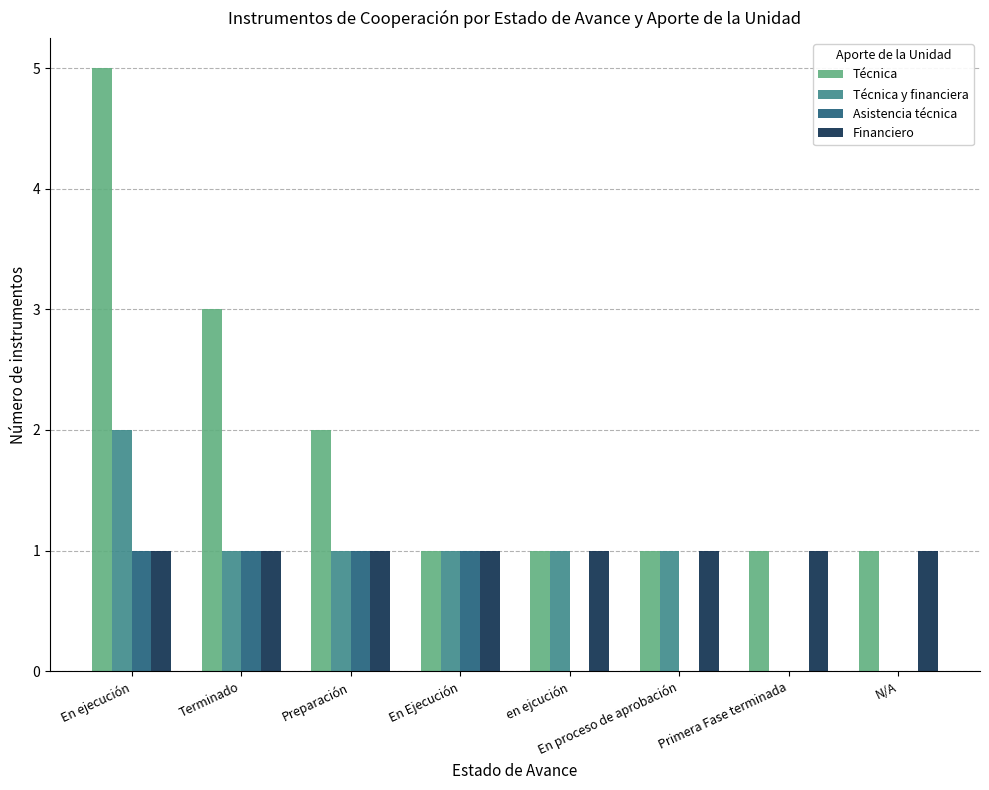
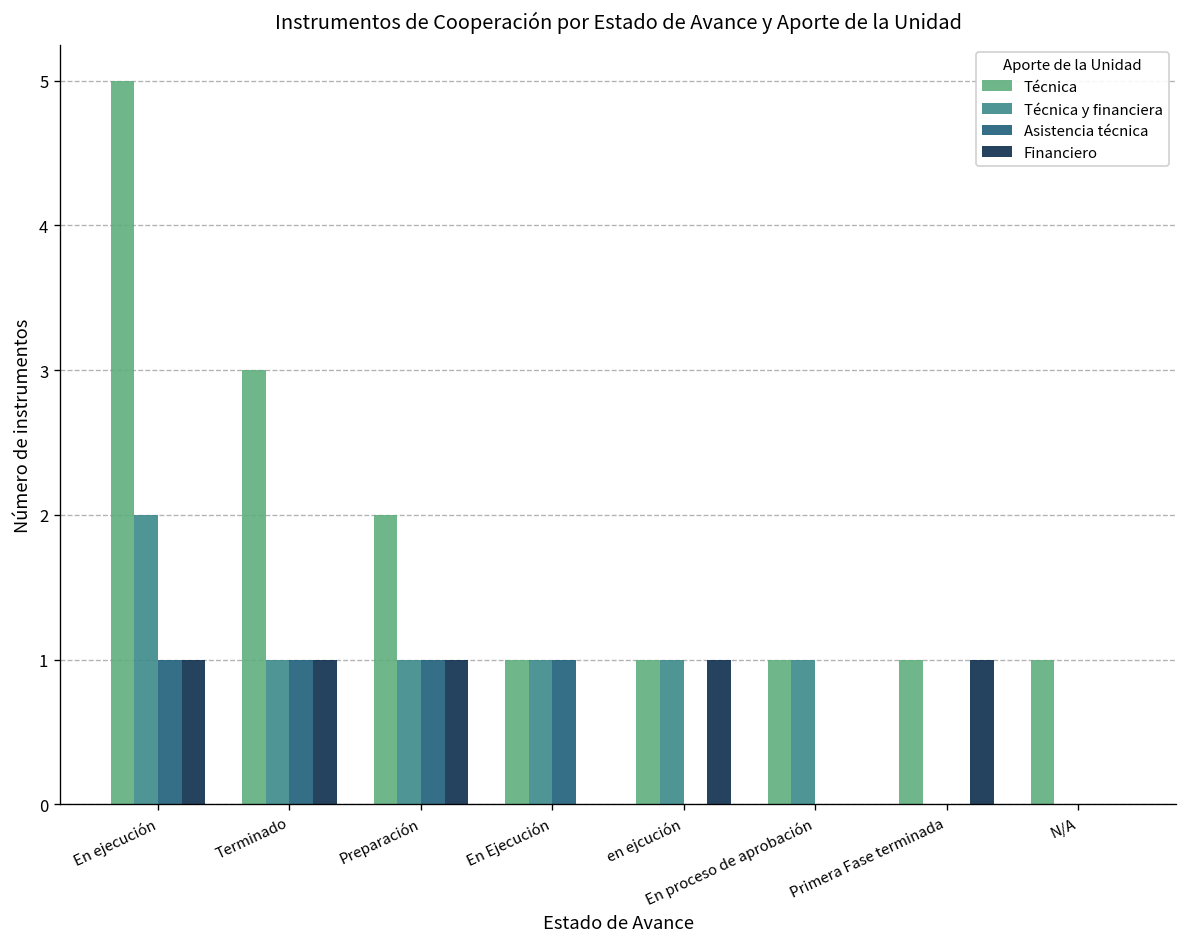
  {
    "Financiero": {
      "En ejecución": 1,
      "Terminado": 1,
      "Preparación": 1,
-     "En Ejecución": 1,
+     "En Ejecución": 0,
      "en ejcución": 1,
-     "En proceso de aprobación": 1,
+     "En proceso de aprobación": 0,
      "Primera Fase terminada": 1,
-     "N/A": 1
+     "N/A": 0
    }
  }
